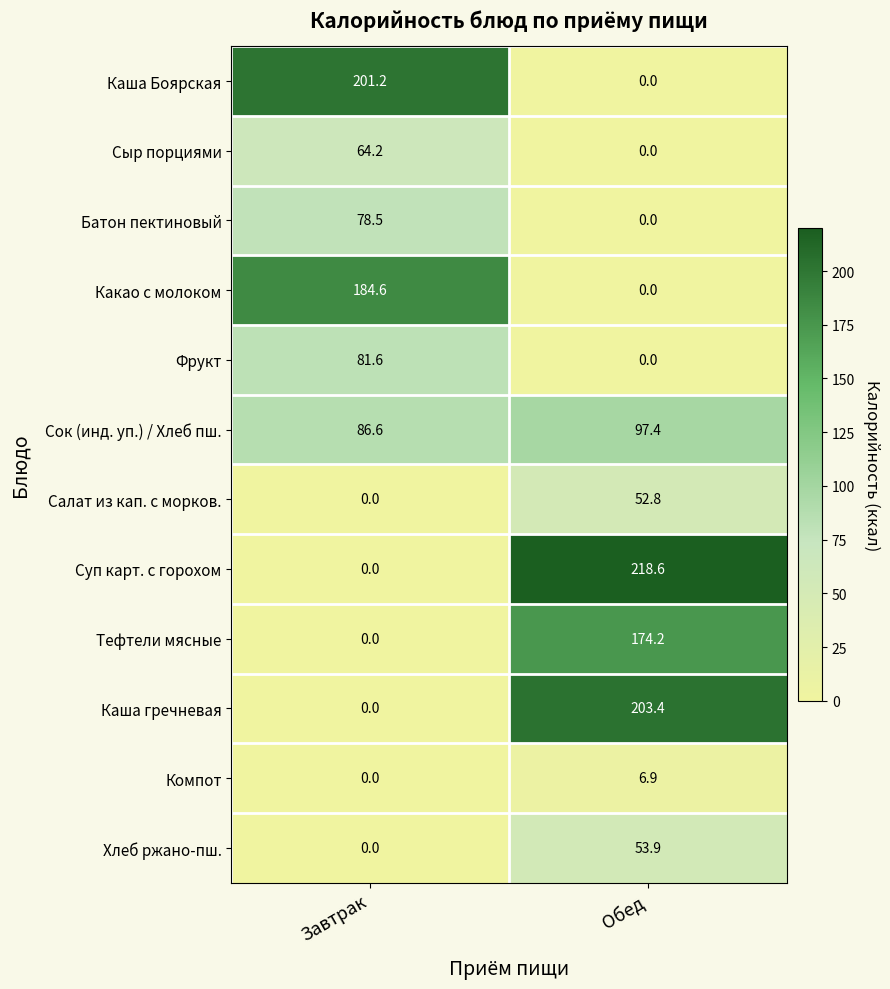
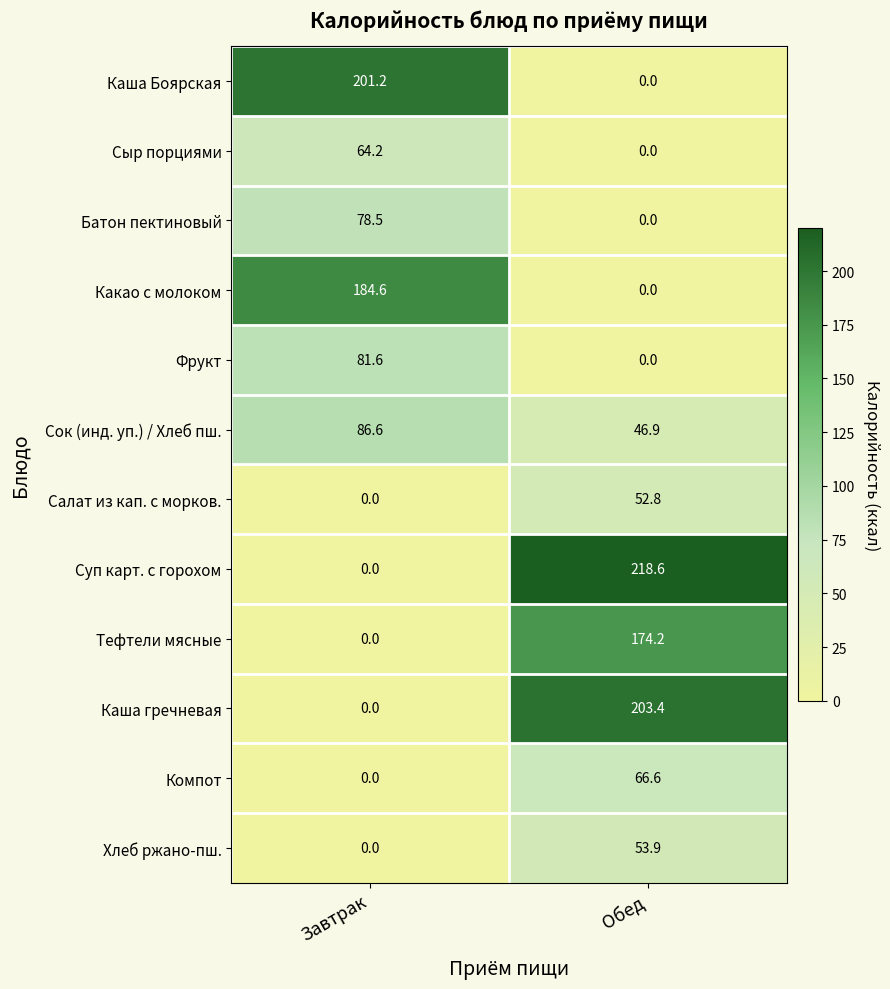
  {
    "Каша Боярская": {
      "Завтрак": 201.2,
      "Обед": 0.0
    },
    "Сыр порциями": {
      "Завтрак": 64.2,
      "Обед": 0.0
    },
    "Батон пектиновый": {
      "Завтрак": 78.5,
      "Обед": 0.0
    },
    "Какао с молоком": {
      "Завтрак": 184.6,
      "Обед": 0.0
    },
    "Фрукт": {
      "Завтрак": 81.6,
      "Обед": 0.0
    },
    "Сок (инд. уп.) / Хлеб пш.": {
      "Завтрак": 86.6,
-     "Обед": 97.4
+     "Обед": 46.9
    },
    "Салат из кап. с морков.": {
      "Завтрак": 0.0,
      "Обед": 52.8
    },
    "Суп карт. с горохом": {
      "Завтрак": 0.0,
      "Обед": 218.6
    },
    "Тефтели мясные": {
      "Завтрак": 0.0,
      "Обед": 174.2
    },
    "Каша гречневая": {
      "Завтрак": 0.0,
      "Обед": 203.4
    },
    "Компот": {
      "Завтрак": 0.0,
-     "Обед": 6.9
+     "Обед": 66.6
    },
    "Хлеб ржано-пш.": {
      "Завтрак": 0.0,
      "Обед": 53.9
    }
  }
